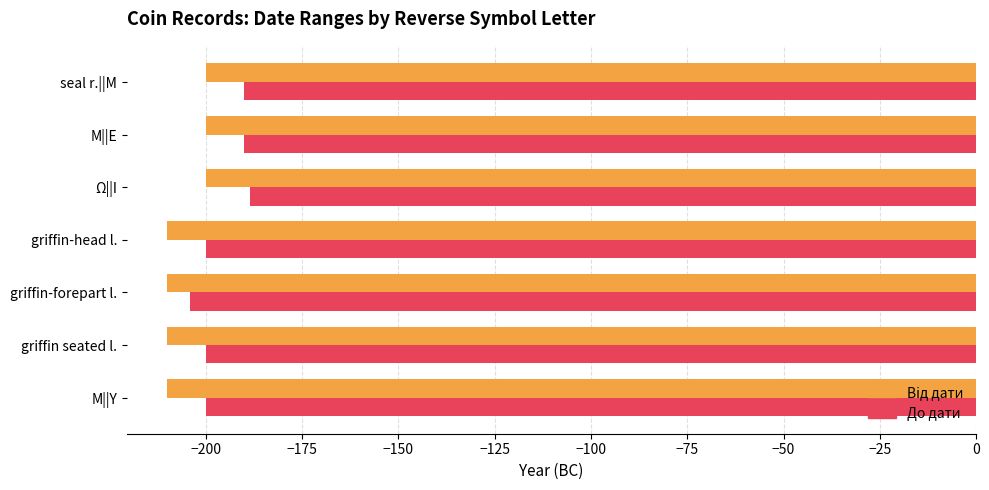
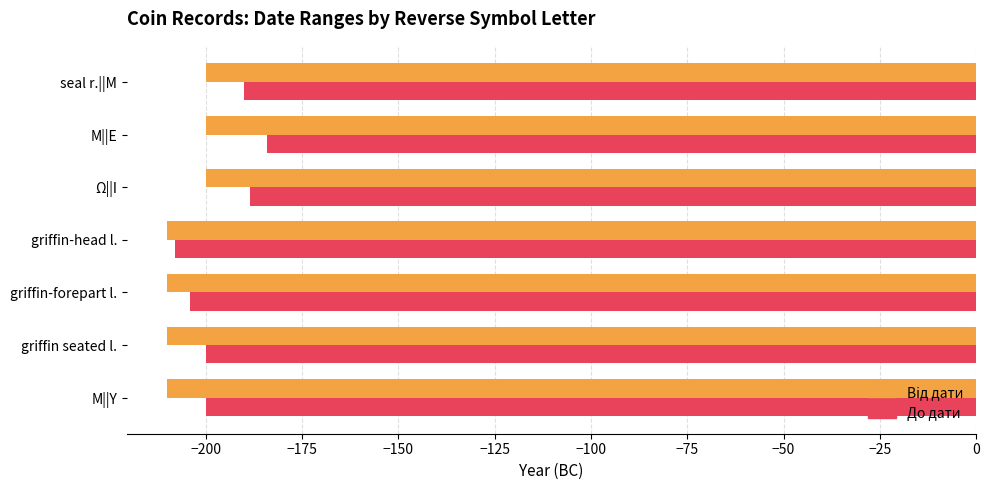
  {
    "Від дати": {
      "seal r.||Μ": -200,
      "Μ||Ε": -200,
      "Ω||Ι": -200,
      "griffin-head l.": -210,
      "griffin-forepart l.": -210,
      "griffin seated l.": -210,
      "Μ||Υ": -210
    },
    "До дати": {
      "seal r.||Μ": -190,
-     "Μ||Ε": -190,
+     "Μ||Ε": -184,
      "Ω||Ι": -189,
-     "griffin-head l.": -200,
+     "griffin-head l.": -208,
      "griffin-forepart l.": -204,
      "griffin seated l.": -200,
      "Μ||Υ": -200
    }
  }
